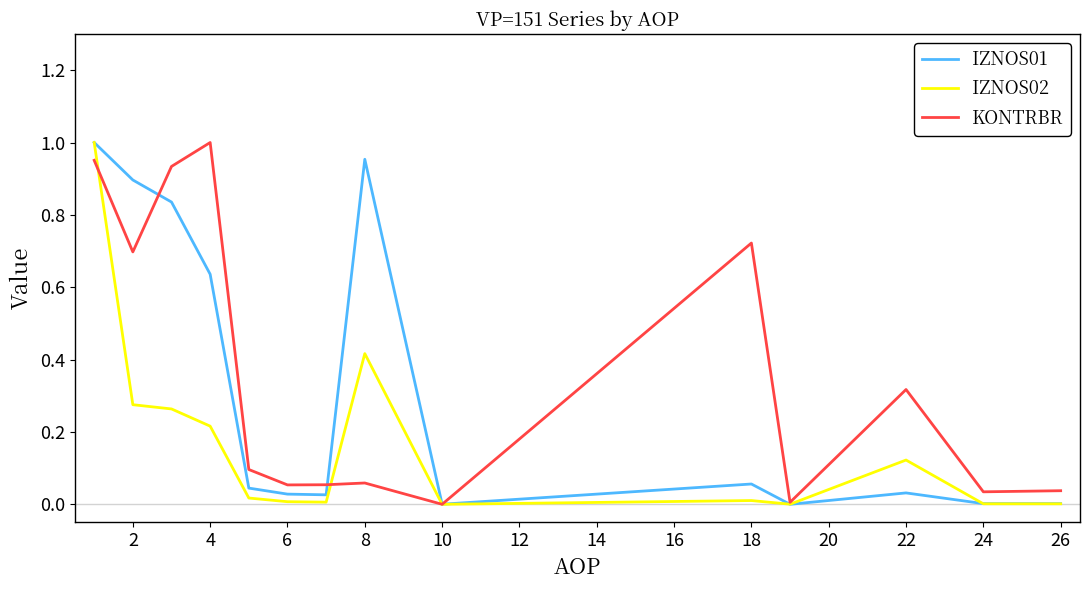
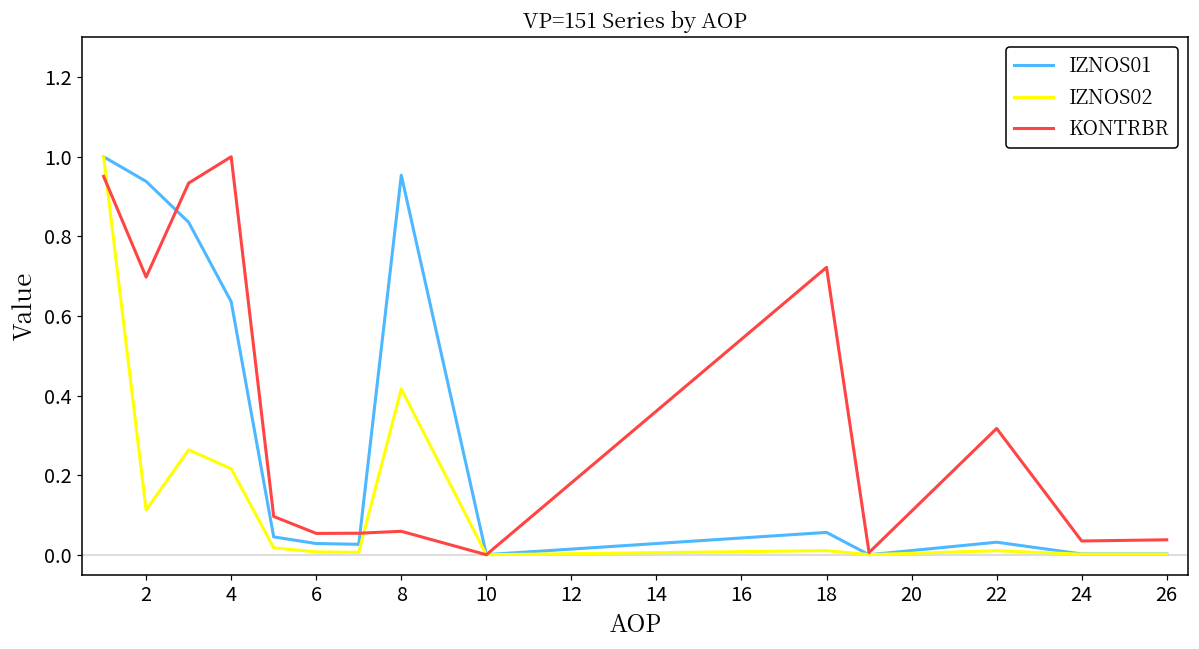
  {
    "IZNOS01": {
-     "2": 0.90,
+     "2": 0.94,
      "4": 0.64,
      "6": 0.03,
      "8": 0.95,
      "18": 0.06,
      "22": 0.03
    },
    "IZNOS02": {
-     "2": 0.28,
+     "2": 0.11,
      "4": 0.22,
      "6": 0.01,
      "8": 0.42,
      "18": 0.01,
-     "22": 0.12
+     "22": 0.01
    },
    "KONTRBR": {
      "2": 0.70,
      "4": 1.00,
      "6": 0.05,
      "8": 0.06,
      "18": 0.72,
      "22": 0.32,
      "24": 0.03,
      "26": 0.04
    }
  }
